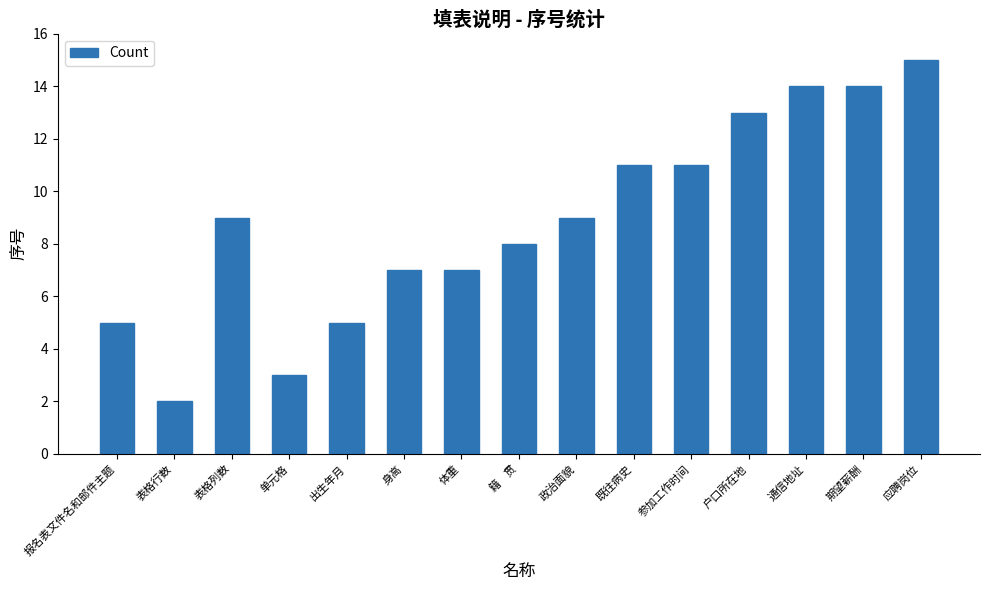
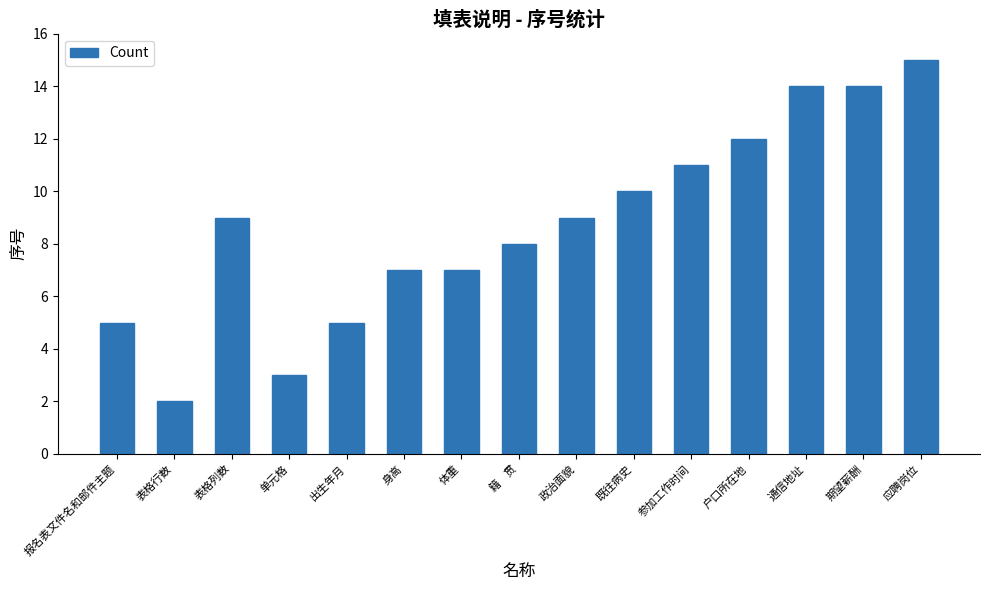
  {
    "报名表文件名和邮件主题": 5,
    "表格行数": 2,
    "表格列数": 9,
    "单元格": 3,
    "出生年月": 5,
    "身高": 7,
    "体重": 7,
    "籍 贯": 8,
    "政治面貌": 9,
-   "既往病史": 11,
+   "既往病史": 10,
    "参加工作时间": 11,
-   "户口所在地": 13,
+   "户口所在地": 12,
    "通信地址": 14,
    "期望薪酬": 14,
    "应聘岗位": 15
  }
